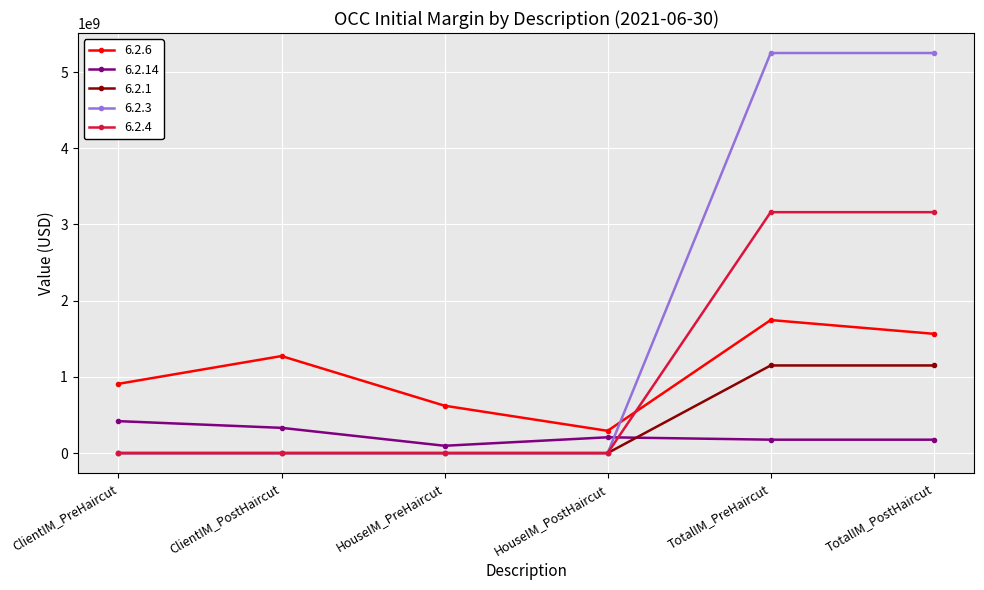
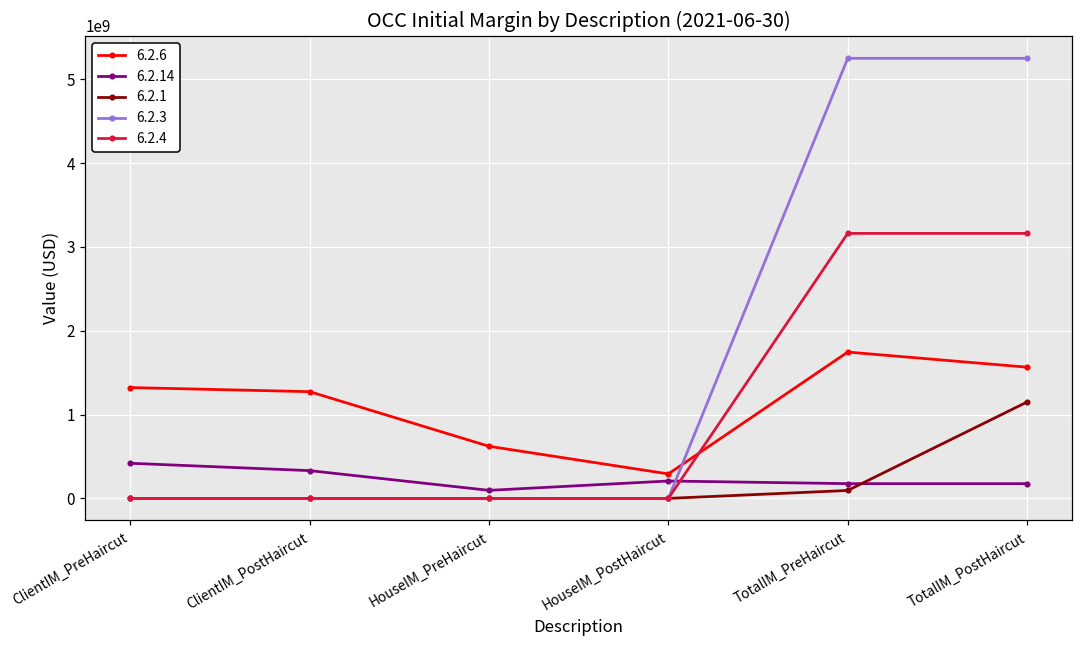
  {
    "6.2.6": {
-     "ClientIM_PreHaircut": 900000000,
+     "ClientIM_PreHaircut": 1300000000,
      "ClientIM_PostHaircut": 1300000000,
      "HouseIM_PreHaircut": 600000000,
      "HouseIM_PostHaircut": 300000000,
      "TotalIM_PreHaircut": 1700000000,
      "TotalIM_PostHaircut": 1600000000
    },
    "6.2.14": {
      "ClientIM_PreHaircut": 400000000,
      "ClientIM_PostHaircut": 300000000,
      "HouseIM_PreHaircut": 100000000,
      "HouseIM_PostHaircut": 200000000,
      "TotalIM_PreHaircut": 200000000,
      "TotalIM_PostHaircut": 200000000
    },
    "6.2.1": {
-     "TotalIM_PreHaircut": 1200000000,
+     "TotalIM_PreHaircut": 100000000,
      "TotalIM_PostHaircut": 1200000000
    },
    "6.2.3": {
      "TotalIM_PreHaircut": 5300000000,
      "TotalIM_PostHaircut": 5300000000
    },
    "6.2.4": {
      "TotalIM_PreHaircut": 3200000000,
      "TotalIM_PostHaircut": 3200000000
    }
  }
